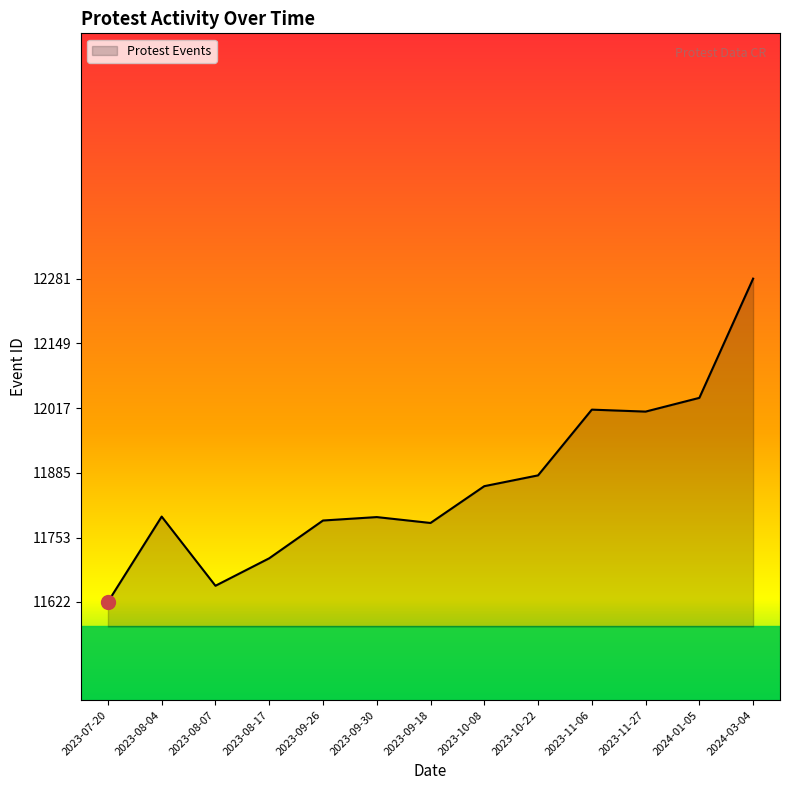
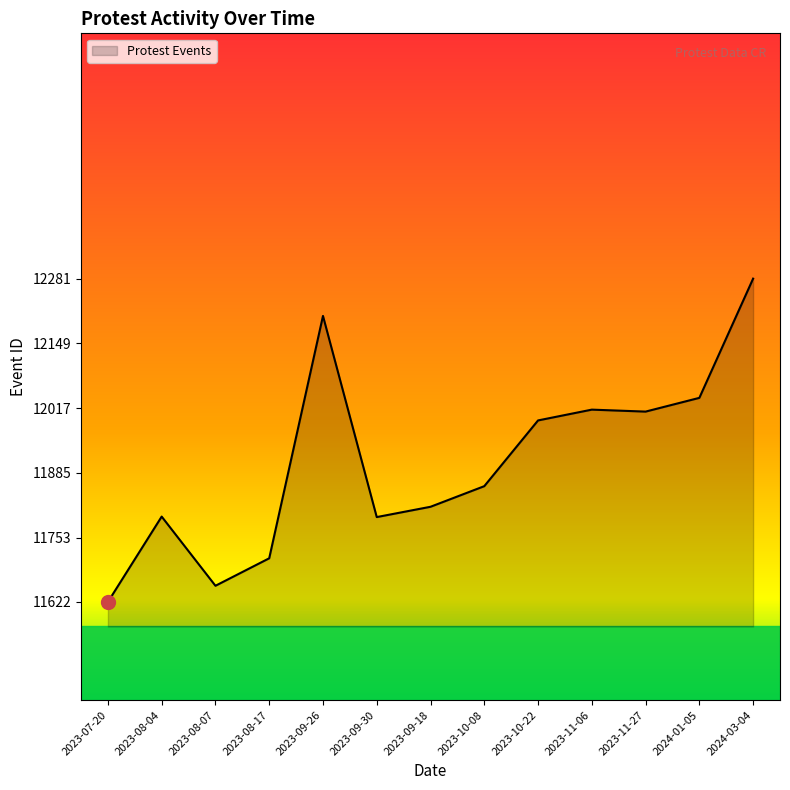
  {
    "Protest Events": {
      "2023-08-04": 11800,
      "2023-08-07": 11660,
      "2023-08-17": 11710,
-     "2023-09-26": 11790,
+     "2023-09-26": 12210,
      "2023-09-30": 11800,
-     "2023-09-18": 11780,
+     "2023-09-18": 11820,
      "2023-10-08": 11860,
-     "2023-10-22": 11880,
+     "2023-10-22": 11990,
      "2023-11-06": 12010,
      "2023-11-27": 12010,
      "2024-01-05": 12040,
      "2024-03-04": 12280
    }
  }
